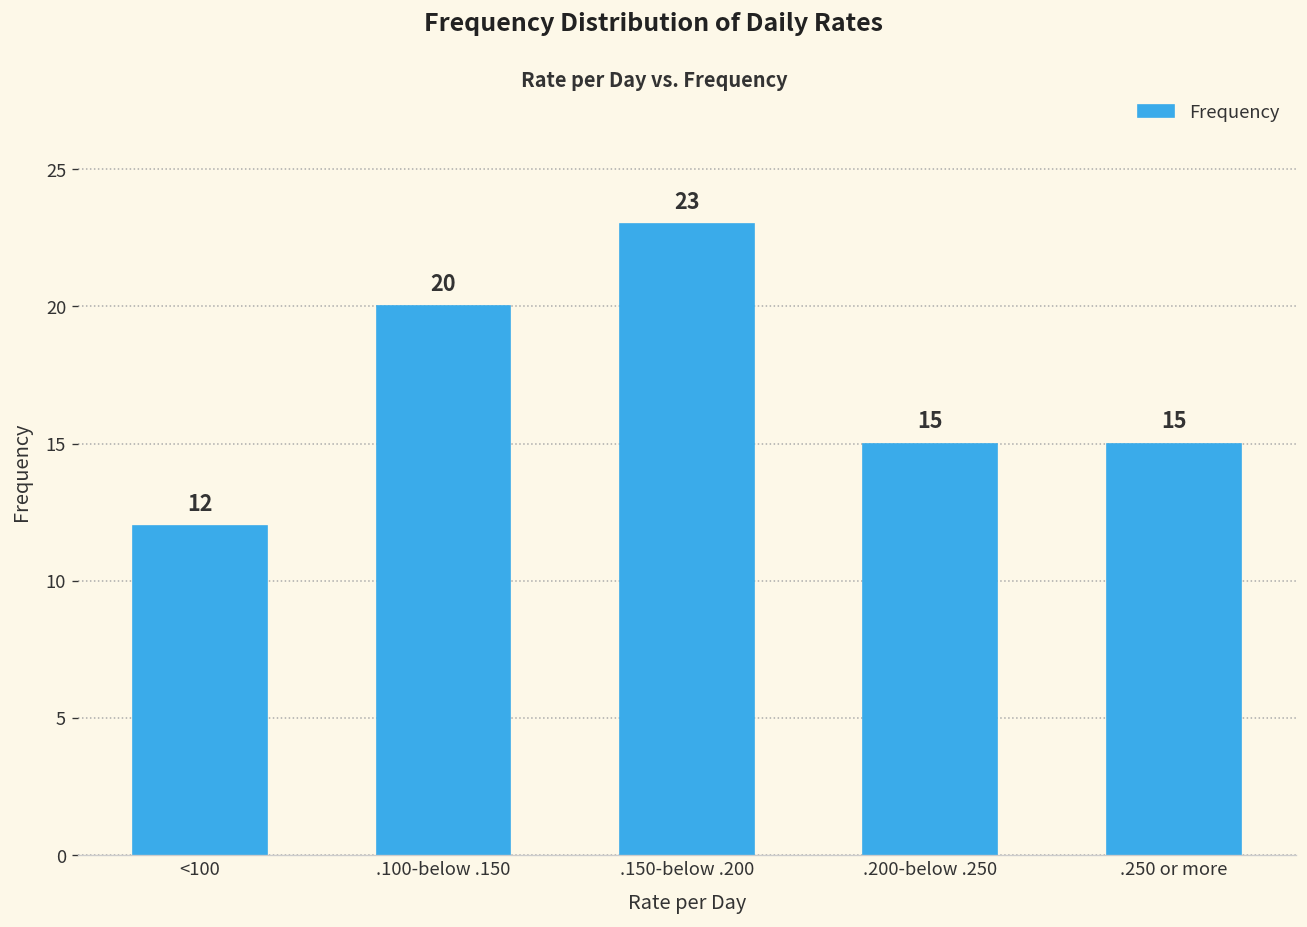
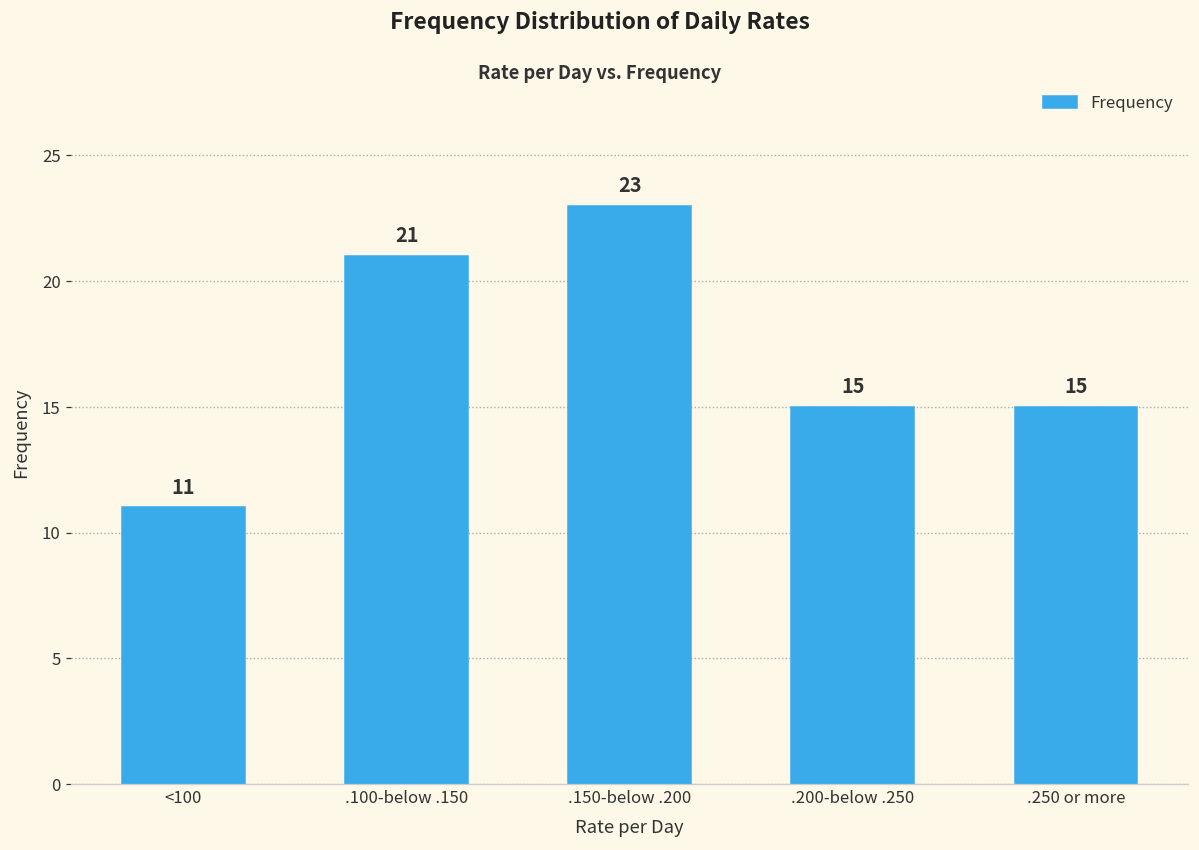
  {
-   "<100": 12,
-   ".100-below .150": 20,
+   "<100": 11,
+   ".100-below .150": 21,
    ".150-below .200": 23,
    ".200-below .250": 15,
    ".250 or more": 15
  }
